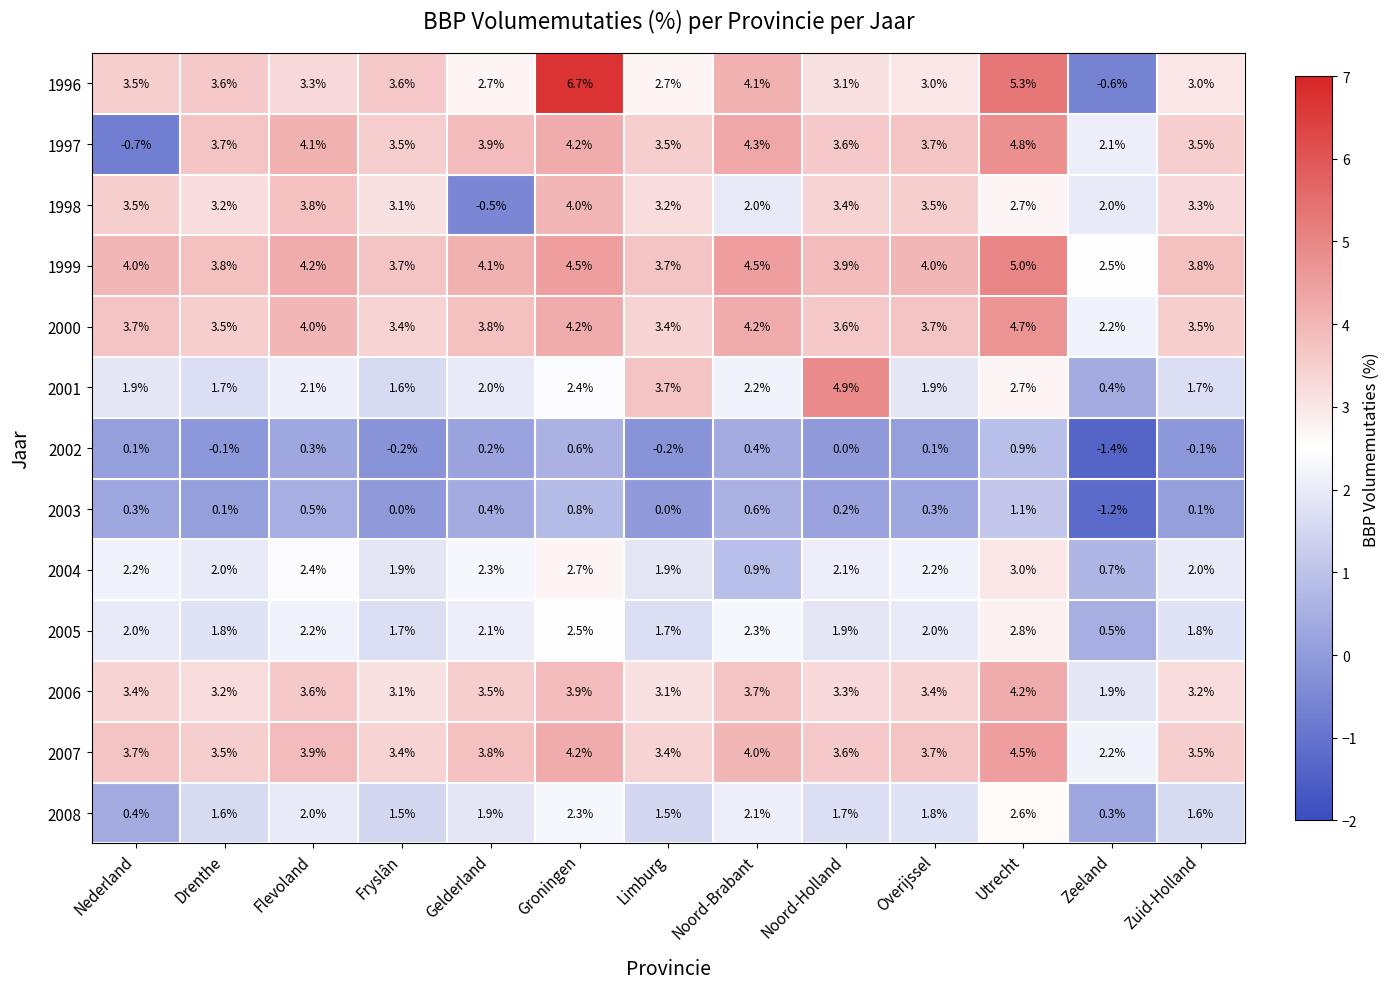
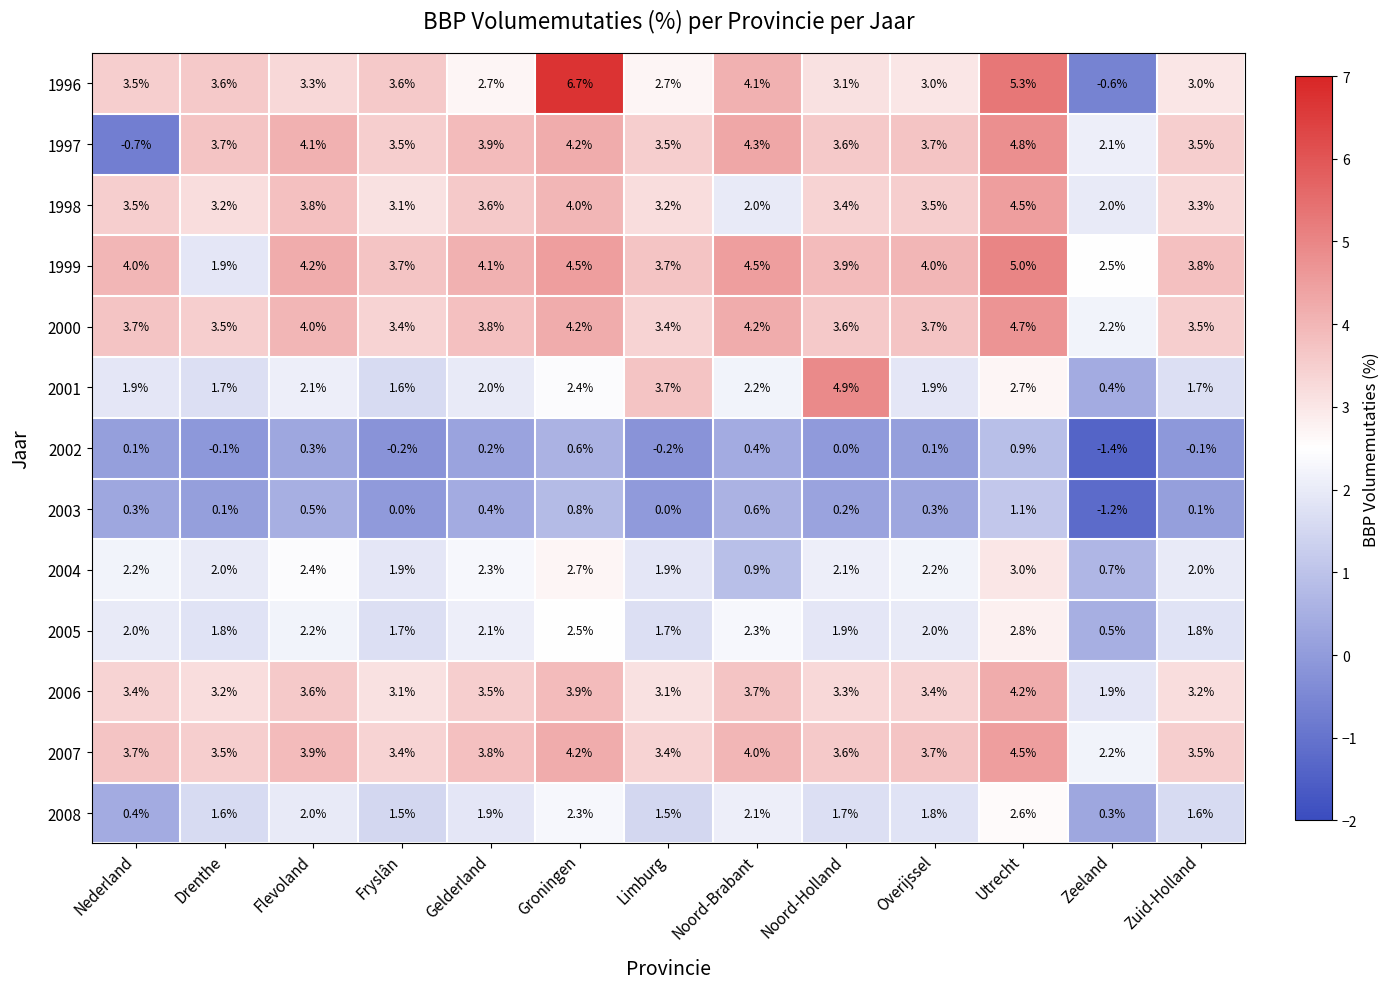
  {
    "1996": {
      "Nederland": "3.5%",
      "Drenthe": "3.6%",
      "Flevoland": "3.3%",
      "Fryslân": "3.6%",
      "Gelderland": "2.7%",
      "Groningen": "6.7%",
      "Limburg": "2.7%",
      "Noord-Brabant": "4.1%",
      "Noord-Holland": "3.1%",
      "Overijssel": "3.0%",
      "Utrecht": "5.3%",
      "Zeeland": "-0.6%",
      "Zuid-Holland": "3.0%"
    },
    "1997": {
      "Nederland": "-0.7%",
      "Drenthe": "3.7%",
      "Flevoland": "4.1%",
      "Fryslân": "3.5%",
      "Gelderland": "3.9%",
      "Groningen": "4.2%",
      "Limburg": "3.5%",
      "Noord-Brabant": "4.3%",
      "Noord-Holland": "3.6%",
      "Overijssel": "3.7%",
      "Utrecht": "4.8%",
      "Zeeland": "2.1%",
      "Zuid-Holland": "3.5%"
    },
    "1998": {
      "Nederland": "3.5%",
      "Drenthe": "3.2%",
      "Flevoland": "3.8%",
      "Fryslân": "3.1%",
-     "Gelderland": "-0.5%",
+     "Gelderland": "3.6%",
      "Groningen": "4.0%",
      "Limburg": "3.2%",
      "Noord-Brabant": "2.0%",
      "Noord-Holland": "3.4%",
      "Overijssel": "3.5%",
-     "Utrecht": "2.7%",
+     "Utrecht": "4.5%",
      "Zeeland": "2.0%",
      "Zuid-Holland": "3.3%"
    },
    "1999": {
      "Nederland": "4.0%",
-     "Drenthe": "3.8%",
+     "Drenthe": "1.9%",
      "Flevoland": "4.2%",
      "Fryslân": "3.7%",
      "Gelderland": "4.1%",
      "Groningen": "4.5%",
      "Limburg": "3.7%",
      "Noord-Brabant": "4.5%",
      "Noord-Holland": "3.9%",
      "Overijssel": "4.0%",
      "Utrecht": "5.0%",
      "Zeeland": "2.5%",
      "Zuid-Holland": "3.8%"
    },
    "2000": {
      "Nederland": "3.7%",
      "Drenthe": "3.5%",
      "Flevoland": "4.0%",
      "Fryslân": "3.4%",
      "Gelderland": "3.8%",
      "Groningen": "4.2%",
      "Limburg": "3.4%",
      "Noord-Brabant": "4.2%",
      "Noord-Holland": "3.6%",
      "Overijssel": "3.7%",
      "Utrecht": "4.7%",
      "Zeeland": "2.2%",
      "Zuid-Holland": "3.5%"
    },
    "2001": {
      "Nederland": "1.9%",
      "Drenthe": "1.7%",
      "Flevoland": "2.1%",
      "Fryslân": "1.6%",
      "Gelderland": "2.0%",
      "Groningen": "2.4%",
      "Limburg": "3.7%",
      "Noord-Brabant": "2.2%",
      "Noord-Holland": "4.9%",
      "Overijssel": "1.9%",
      "Utrecht": "2.7%",
      "Zeeland": "0.4%",
      "Zuid-Holland": "1.7%"
    },
    "2002": {
      "Nederland": "0.1%",
      "Drenthe": "-0.1%",
      "Flevoland": "0.3%",
      "Fryslân": "-0.2%",
      "Gelderland": "0.2%",
      "Groningen": "0.6%",
      "Limburg": "-0.2%",
      "Noord-Brabant": "0.4%",
      "Noord-Holland": "0.0%",
      "Overijssel": "0.1%",
      "Utrecht": "0.9%",
      "Zeeland": "-1.4%",
      "Zuid-Holland": "-0.1%"
    },
    "2003": {
      "Nederland": "0.3%",
      "Drenthe": "0.1%",
      "Flevoland": "0.5%",
      "Fryslân": "0.0%",
      "Gelderland": "0.4%",
      "Groningen": "0.8%",
      "Limburg": "0.0%",
      "Noord-Brabant": "0.6%",
      "Noord-Holland": "0.2%",
      "Overijssel": "0.3%",
      "Utrecht": "1.1%",
      "Zeeland": "-1.2%",
      "Zuid-Holland": "0.1%"
    },
    "2004": {
      "Nederland": "2.2%",
      "Drenthe": "2.0%",
      "Flevoland": "2.4%",
      "Fryslân": "1.9%",
      "Gelderland": "2.3%",
      "Groningen": "2.7%",
      "Limburg": "1.9%",
      "Noord-Brabant": "0.9%",
      "Noord-Holland": "2.1%",
      "Overijssel": "2.2%",
      "Utrecht": "3.0%",
      "Zeeland": "0.7%",
      "Zuid-Holland": "2.0%"
    },
    "2005": {
      "Nederland": "2.0%",
      "Drenthe": "1.8%",
      "Flevoland": "2.2%",
      "Fryslân": "1.7%",
      "Gelderland": "2.1%",
      "Groningen": "2.5%",
      "Limburg": "1.7%",
      "Noord-Brabant": "2.3%",
      "Noord-Holland": "1.9%",
      "Overijssel": "2.0%",
      "Utrecht": "2.8%",
      "Zeeland": "0.5%",
      "Zuid-Holland": "1.8%"
    },
    "2006": {
      "Nederland": "3.4%",
      "Drenthe": "3.2%",
      "Flevoland": "3.6%",
      "Fryslân": "3.1%",
      "Gelderland": "3.5%",
      "Groningen": "3.9%",
      "Limburg": "3.1%",
      "Noord-Brabant": "3.7%",
      "Noord-Holland": "3.3%",
      "Overijssel": "3.4%",
      "Utrecht": "4.2%",
      "Zeeland": "1.9%",
      "Zuid-Holland": "3.2%"
    },
    "2007": {
      "Nederland": "3.7%",
      "Drenthe": "3.5%",
      "Flevoland": "3.9%",
      "Fryslân": "3.4%",
      "Gelderland": "3.8%",
      "Groningen": "4.2%",
      "Limburg": "3.4%",
      "Noord-Brabant": "4.0%",
      "Noord-Holland": "3.6%",
      "Overijssel": "3.7%",
      "Utrecht": "4.5%",
      "Zeeland": "2.2%",
      "Zuid-Holland": "3.5%"
    },
    "2008": {
      "Nederland": "0.4%",
      "Drenthe": "1.6%",
      "Flevoland": "2.0%",
      "Fryslân": "1.5%",
      "Gelderland": "1.9%",
      "Groningen": "2.3%",
      "Limburg": "1.5%",
      "Noord-Brabant": "2.1%",
      "Noord-Holland": "1.7%",
      "Overijssel": "1.8%",
      "Utrecht": "2.6%",
      "Zeeland": "0.3%",
      "Zuid-Holland": "1.6%"
    }
  }
